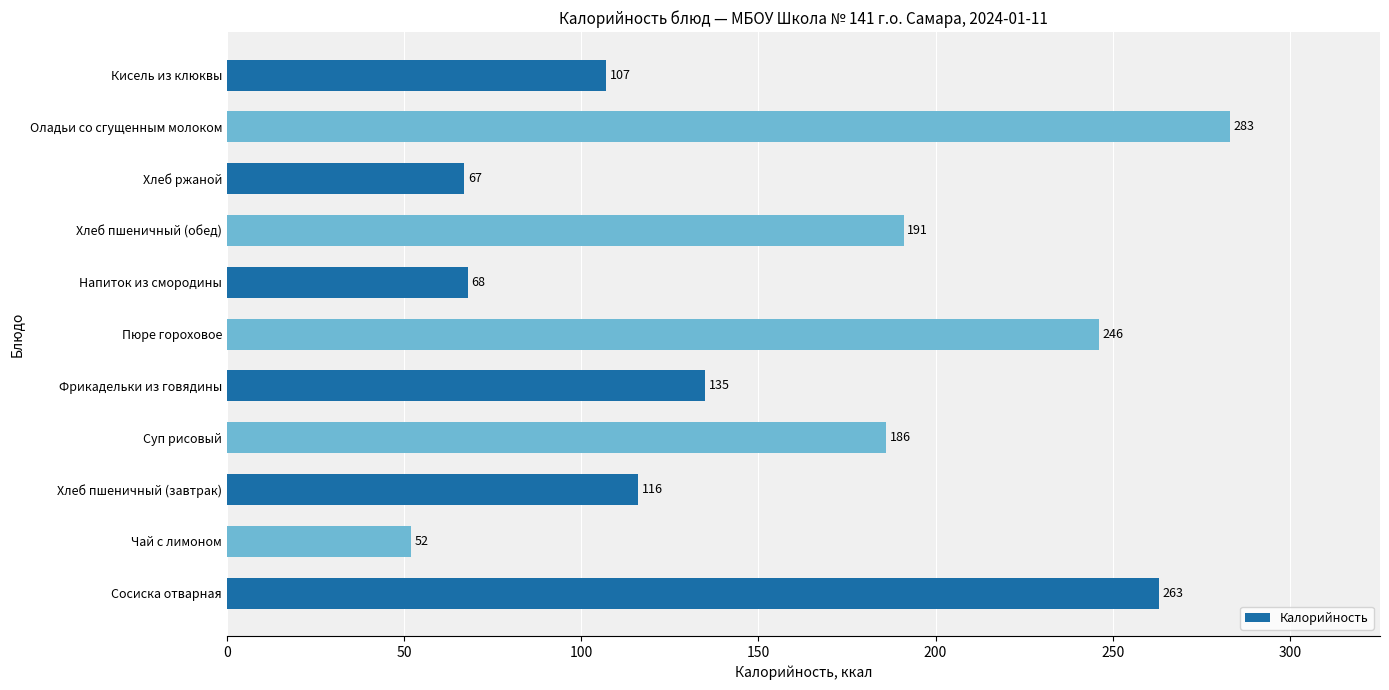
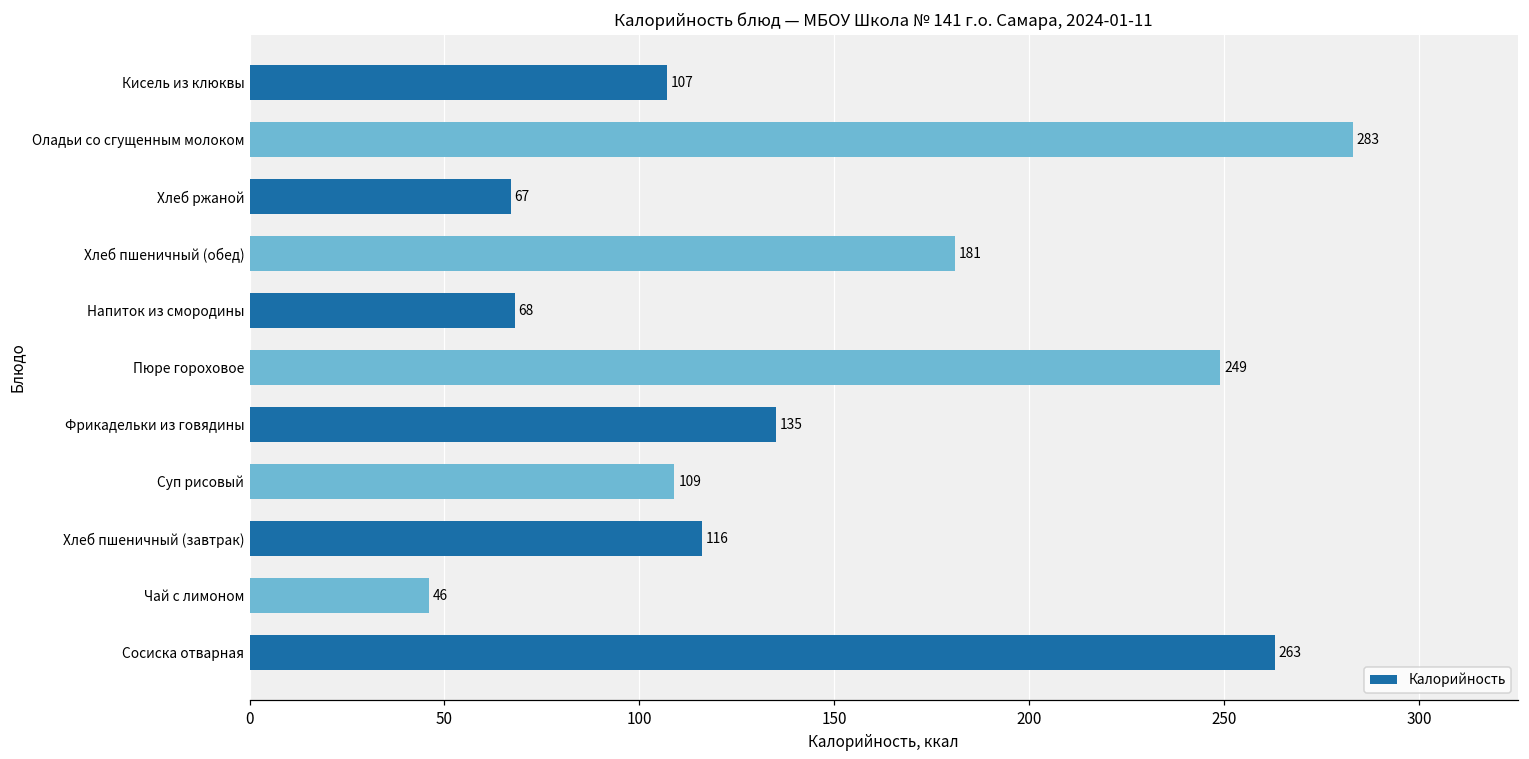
  {
    "Кисель из клюквы": 107,
    "Оладьи со сгущенным молоком": 283,
    "Хлеб ржаной": 67,
-   "Хлеб пшеничный (обед)": 191,
+   "Хлеб пшеничный (обед)": 181,
    "Напиток из смородины": 68,
-   "Пюре гороховое": 246,
+   "Пюре гороховое": 249,
    "Фрикадельки из говядины": 135,
-   "Суп рисовый": 186,
+   "Суп рисовый": 109,
    "Хлеб пшеничный (завтрак)": 116,
-   "Чай с лимоном": 52,
+   "Чай с лимоном": 46,
    "Сосиска отварная": 263
  }
